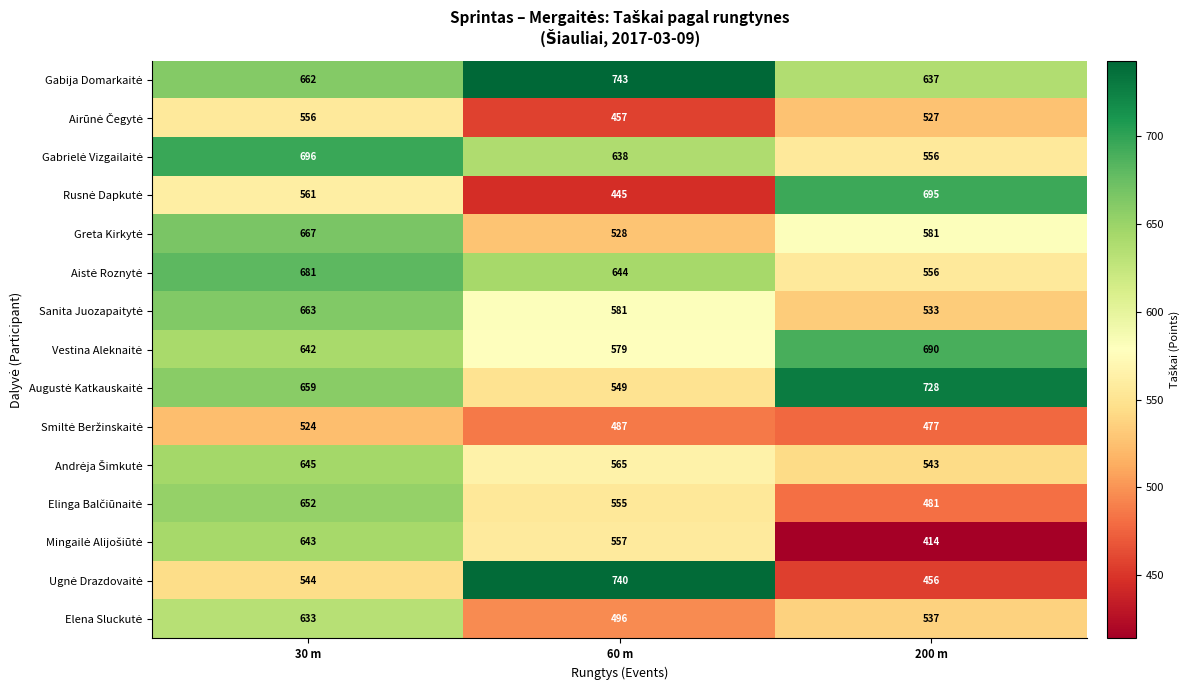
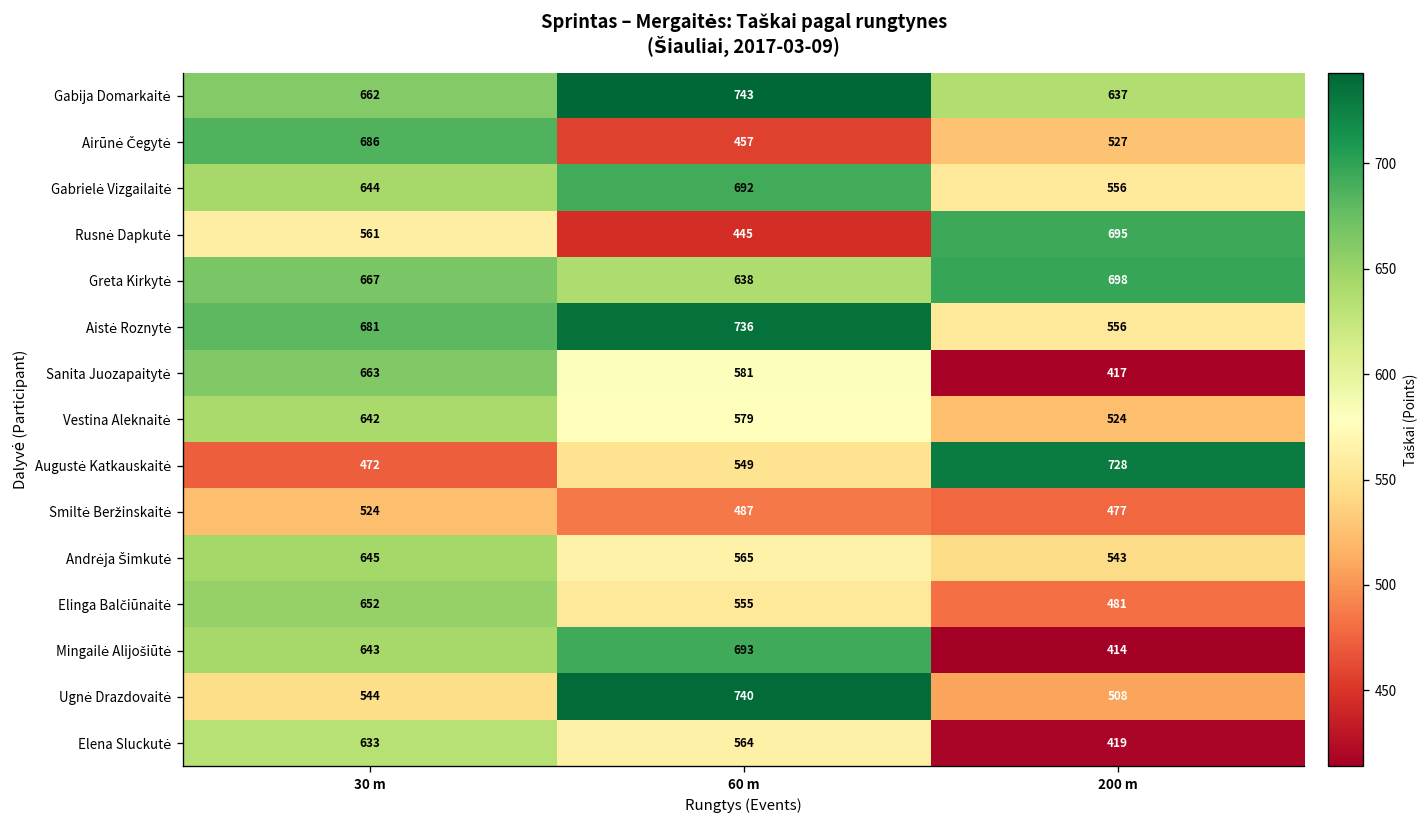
  {
    "Gabija Domarkaitė": {
      "30 m": 662,
      "60 m": 743,
      "200 m": 637
    },
    "Airūnė Čegytė": {
-     "30 m": 556,
+     "30 m": 686,
      "60 m": 457,
      "200 m": 527
    },
    "Gabrielė Vizgailaitė": {
-     "30 m": 696,
-     "60 m": 638,
+     "30 m": 644,
+     "60 m": 692,
      "200 m": 556
    },
    "Rusnė Dapkutė": {
      "30 m": 561,
      "60 m": 445,
      "200 m": 695
    },
    "Greta Kirkytė": {
      "30 m": 667,
-     "60 m": 528,
-     "200 m": 581
+     "60 m": 638,
+     "200 m": 698
    },
    "Aistė Roznytė": {
      "30 m": 681,
-     "60 m": 644,
+     "60 m": 736,
      "200 m": 556
    },
    "Sanita Juozapaitytė": {
      "30 m": 663,
      "60 m": 581,
-     "200 m": 533
+     "200 m": 417
    },
    "Vestina Aleknaitė": {
      "30 m": 642,
      "60 m": 579,
-     "200 m": 690
+     "200 m": 524
    },
    "Augustė Katkauskaitė": {
-     "30 m": 659,
+     "30 m": 472,
      "60 m": 549,
      "200 m": 728
    },
    "Smiltė Beržinskaitė": {
      "30 m": 524,
      "60 m": 487,
      "200 m": 477
    },
    "Andrėja Šimkutė": {
      "30 m": 645,
      "60 m": 565,
      "200 m": 543
    },
    "Elinga Balčiūnaitė": {
      "30 m": 652,
      "60 m": 555,
      "200 m": 481
    },
    "Mingailė Alijošiūtė": {
      "30 m": 643,
-     "60 m": 557,
+     "60 m": 693,
      "200 m": 414
    },
    "Ugnė Drazdovaitė": {
      "30 m": 544,
      "60 m": 740,
-     "200 m": 456
+     "200 m": 508
    },
    "Elena Sluckutė": {
      "30 m": 633,
-     "60 m": 496,
-     "200 m": 537
+     "60 m": 564,
+     "200 m": 419
    }
  }
